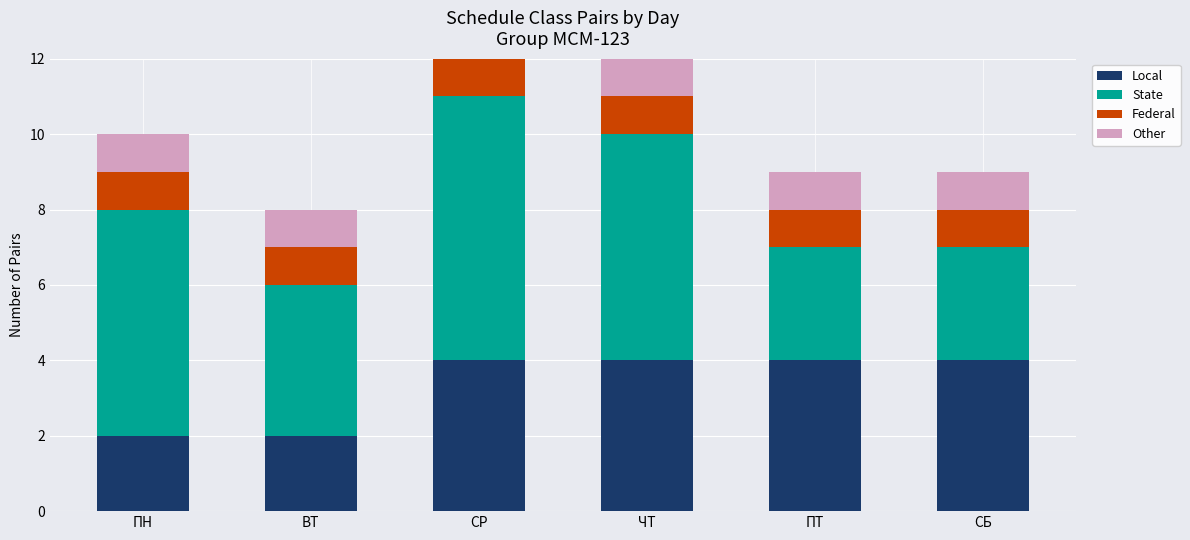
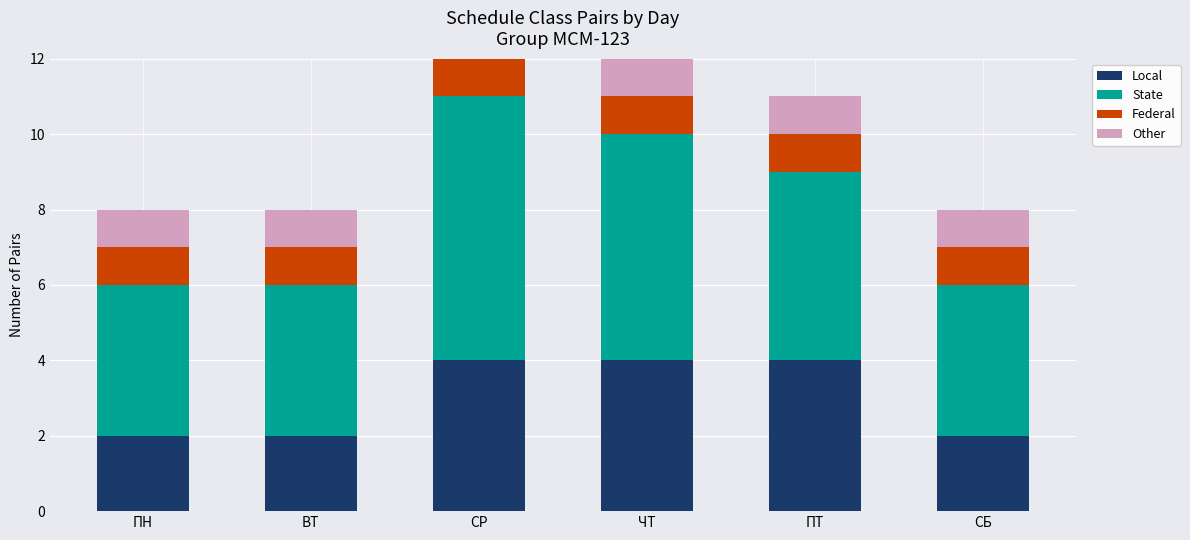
  {
    "Local": {
      "ПН": 2,
      "ВТ": 2,
      "СР": 4,
      "ЧТ": 4,
      "ПТ": 4,
-     "СБ": 4
+     "СБ": 2
    },
    "State": {
-     "ПН": 6,
+     "ПН": 4,
      "ВТ": 4,
      "СР": 7,
      "ЧТ": 6,
-     "ПТ": 3,
-     "СБ": 3
+     "ПТ": 5,
+     "СБ": 4
    },
    "Federal": {
      "ПН": 1,
      "ВТ": 1,
      "СР": 1,
      "ЧТ": 1,
      "ПТ": 1,
      "СБ": 1
    },
    "Other": {
      "ПН": 1,
      "ВТ": 1,
      "ЧТ": 1,
      "ПТ": 1,
      "СБ": 1
    }
  }
